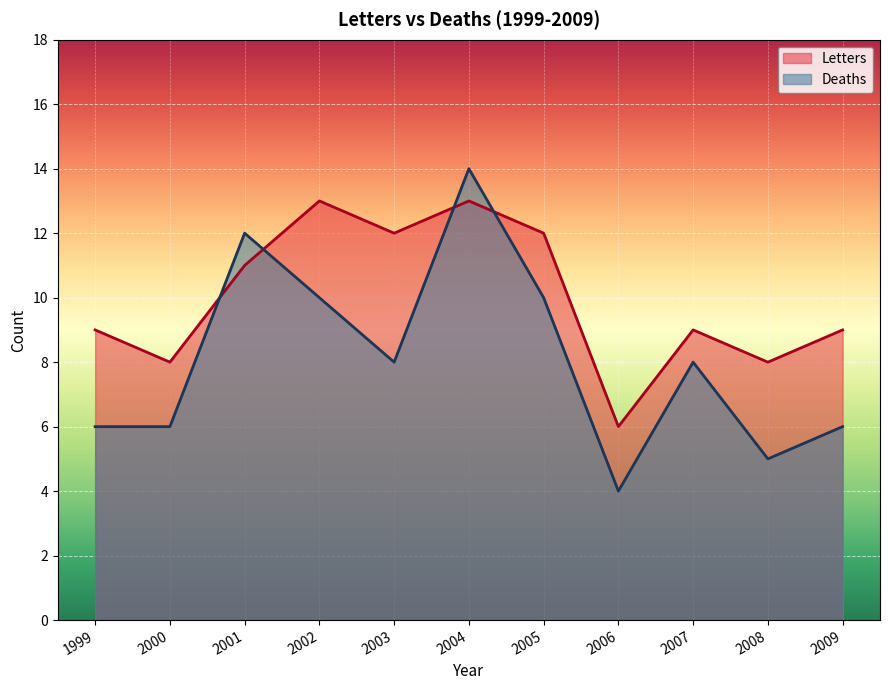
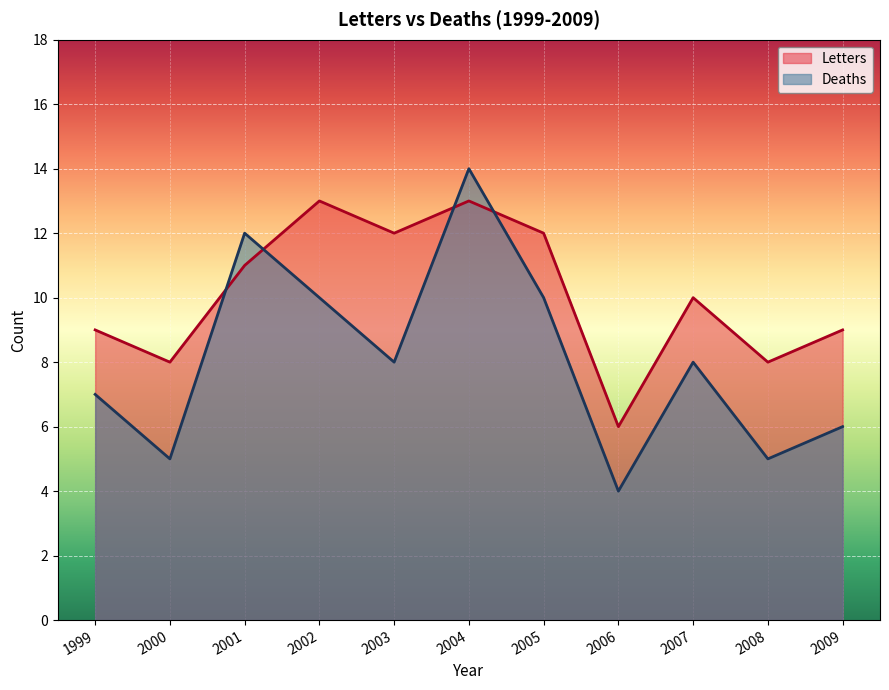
  {
    "Letters": {
      "1999": 9,
      "2000": 8,
      "2001": 11,
      "2002": 13,
      "2003": 12,
      "2004": 13,
      "2005": 12,
      "2006": 6,
-     "2007": 9,
+     "2007": 10,
      "2008": 8,
      "2009": 9
    },
    "Deaths": {
-     "1999": 6,
-     "2000": 6,
+     "1999": 7,
+     "2000": 5,
      "2001": 12,
      "2002": 10,
      "2003": 8,
      "2004": 14,
      "2005": 10,
      "2006": 4,
      "2007": 8,
      "2008": 5,
      "2009": 6
    }
  }
